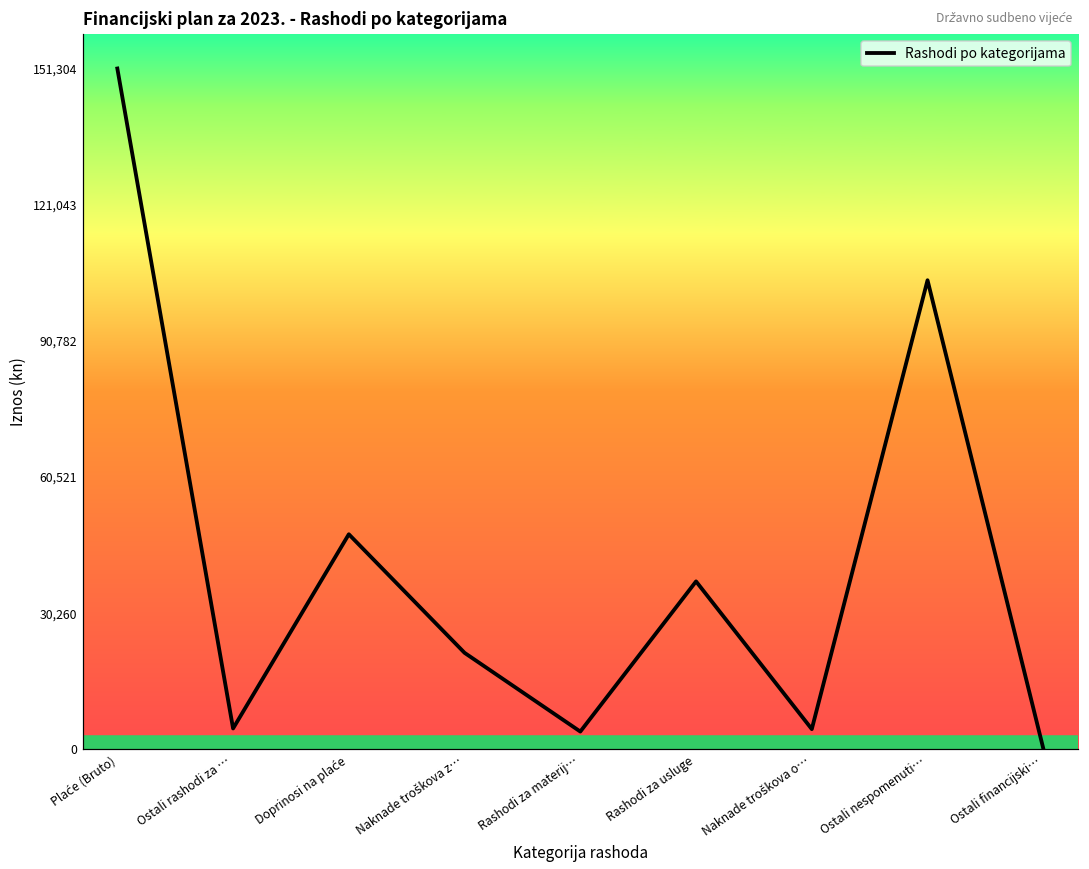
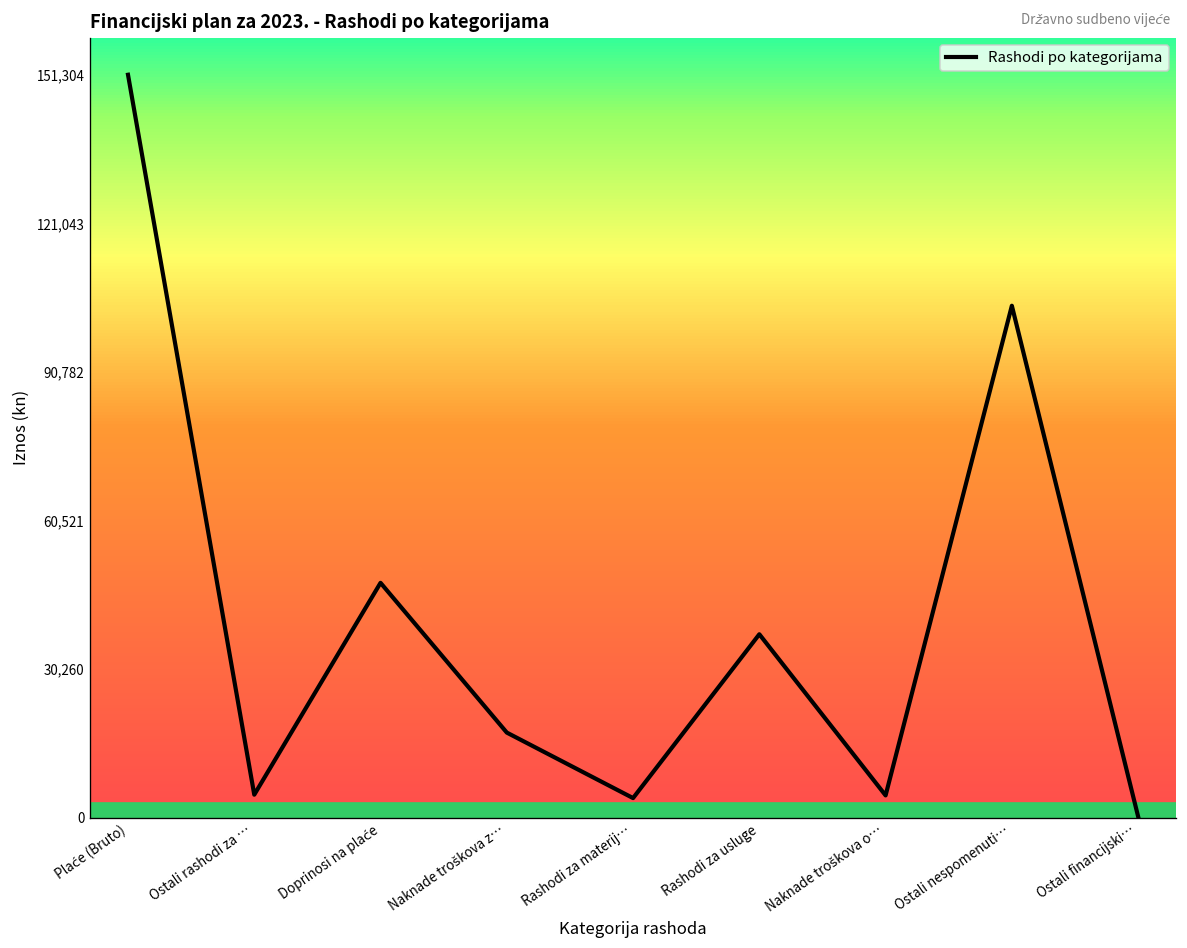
  {
    "Plaće (Bruto)": "151,000",
    "Ostali rashodi za …": "5,000",
    "Doprinosi na plaće": "48,000",
-   "Naknade troškova z…": "21,000",
+   "Naknade troškova z…": "17,000",
    "Rashodi za materij…": "4,000",
    "Rashodi za usluge": "37,000",
    "Naknade troškova o…": "5,000",
    "Ostali nespomenuti…": "104,000"
  }
